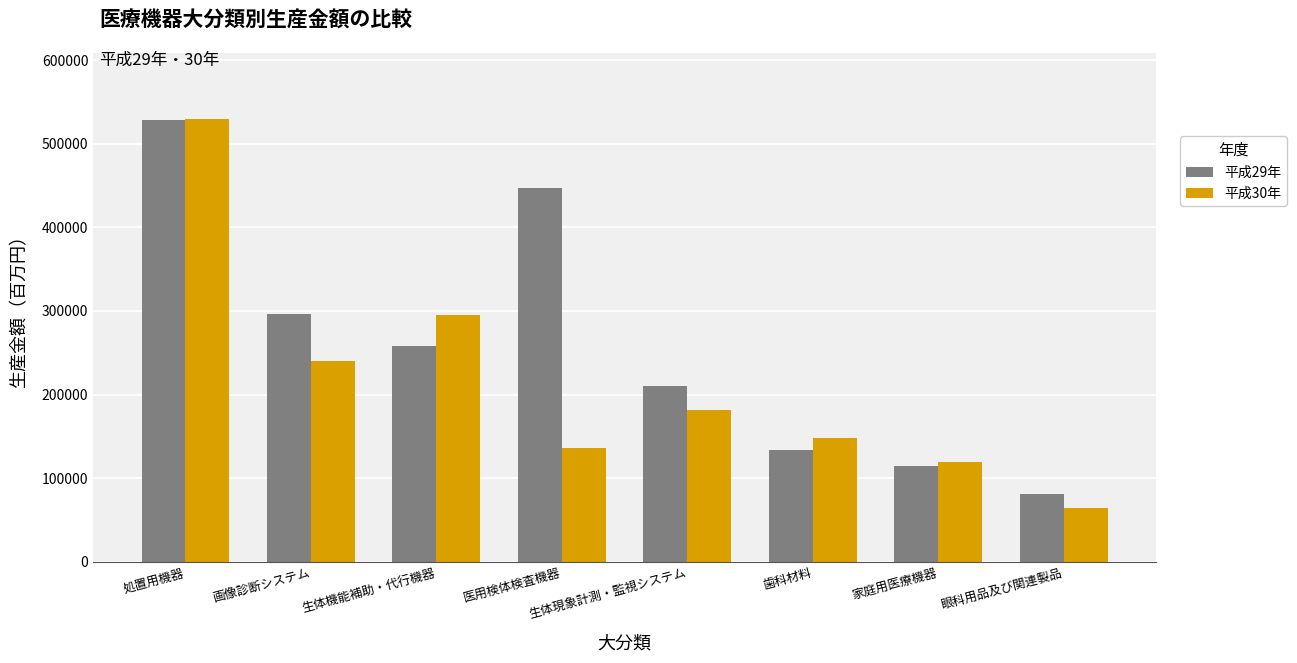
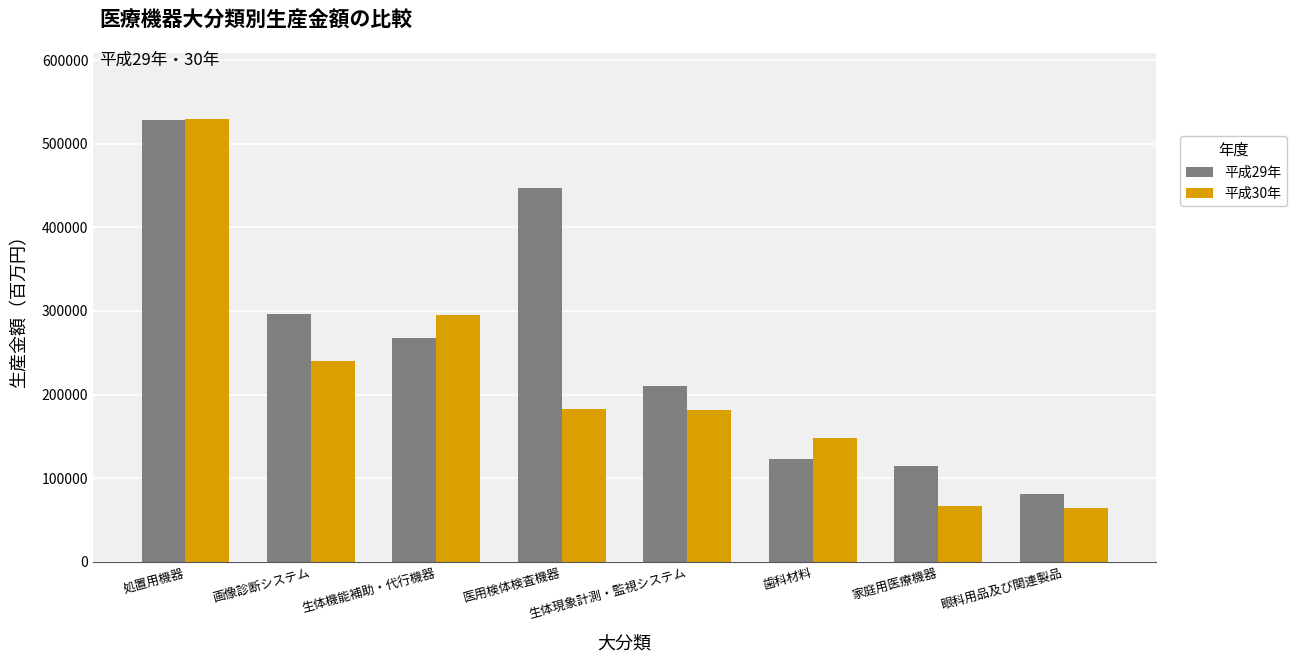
  {
    "平成29年": {
      "処置用機器": 530000,
      "画像診断システム": 300000,
-     "生体機能補助・代行機器": 260000,
+     "生体機能補助・代行機器": 270000,
      "医用検体検査機器": 450000,
      "生体現象計測・監視システム": 210000,
-     "歯科材料": 130000,
+     "歯科材料": 120000,
      "家庭用医療機器": 120000,
      "眼科用品及び関連製品": 80000
    },
    "平成30年": {
      "処置用機器": 530000,
      "画像診断システム": 240000,
      "生体機能補助・代行機器": 290000,
-     "医用検体検査機器": 140000,
+     "医用検体検査機器": 180000,
      "生体現象計測・監視システム": 180000,
      "歯科材料": 150000,
-     "家庭用医療機器": 120000,
+     "家庭用医療機器": 70000,
      "眼科用品及び関連製品": 60000
    }
  }
